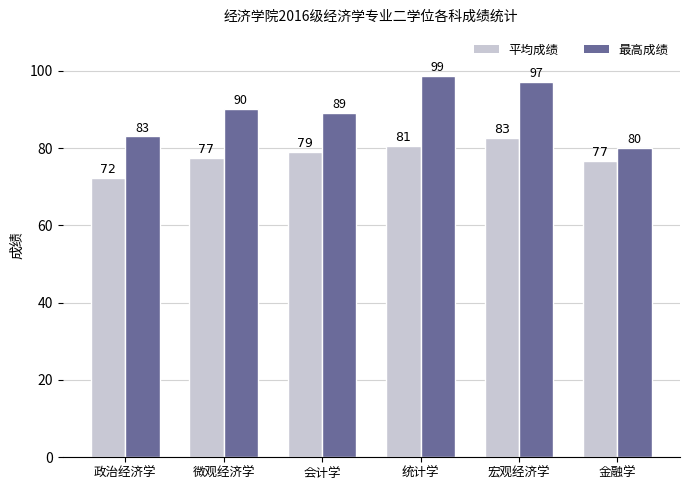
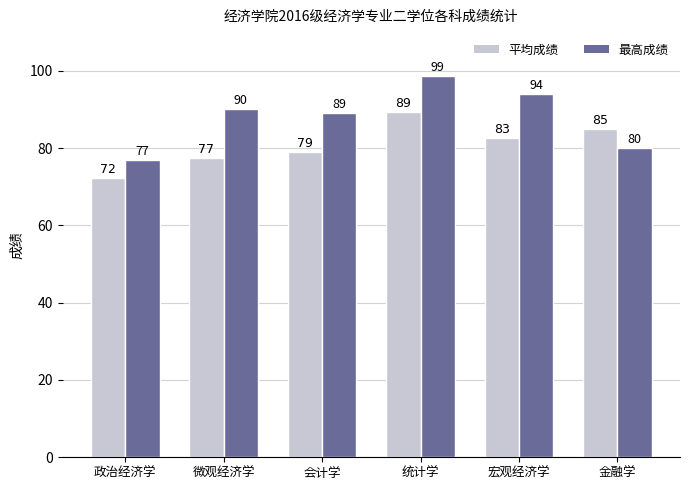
  {
    "平均成绩": {
      "政治经济学": 72,
      "微观经济学": 77,
      "会计学": 79,
-     "统计学": 81,
+     "统计学": 89,
      "宏观经济学": 83,
-     "金融学": 77
+     "金融学": 85
    },
    "最高成绩": {
-     "政治经济学": 83,
+     "政治经济学": 77,
      "微观经济学": 90,
      "会计学": 89,
      "统计学": 99,
-     "宏观经济学": 97,
+     "宏观经济学": 94,
      "金融学": 80
    }
  }
